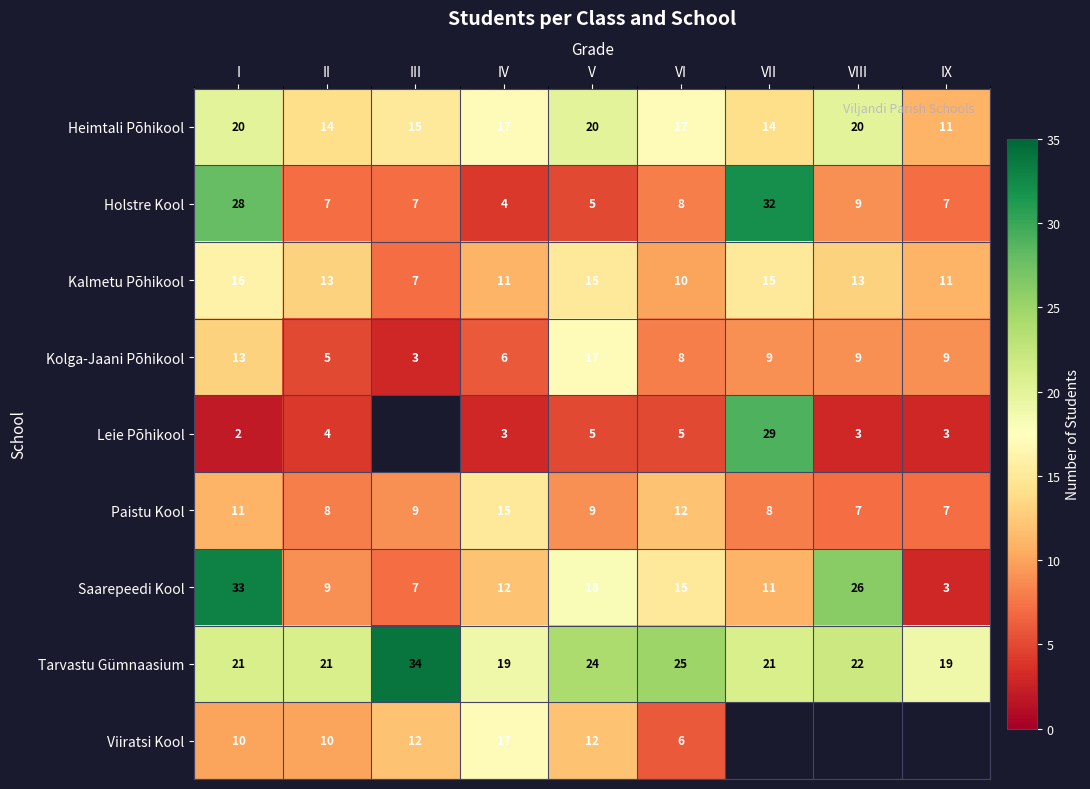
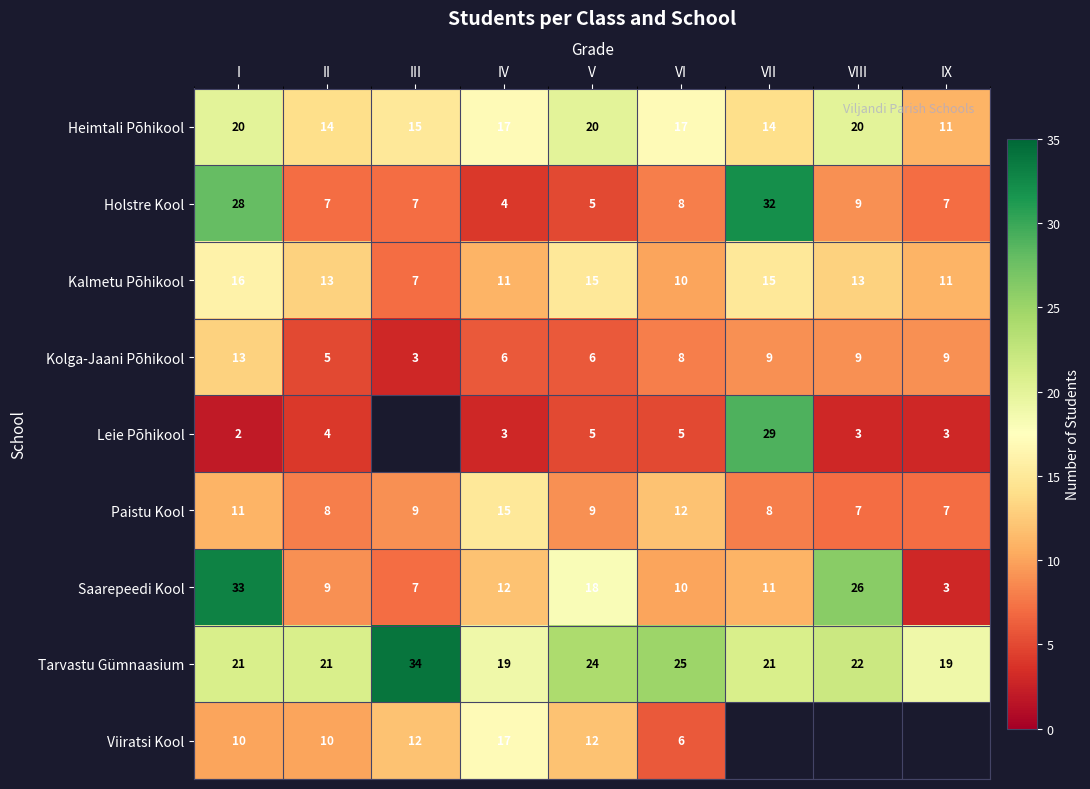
  {
    "Heimtali Põhikool": {
      "I": 20,
      "II": 14,
      "III": 15,
      "IV": 17,
      "V": 20,
      "VI": 17,
      "VII": 14,
      "VIII": 20
    },
    "Holstre Kool": {
      "I": 28,
      "II": 7,
      "III": 7,
      "IV": 4,
      "V": 5,
      "VI": 8,
      "VII": 32,
      "VIII": 9,
      "IX": 7
    },
    "Kalmetu Põhikool": {
      "I": 16,
      "II": 13,
      "III": 7,
      "IV": 11,
      "V": 15,
      "VI": 10,
      "VII": 15,
      "VIII": 13,
      "IX": 11
    },
    "Kolga-Jaani Põhikool": {
      "I": 13,
      "II": 5,
      "III": 3,
      "IV": 6,
-     "V": 17,
+     "V": 6,
      "VI": 8,
      "VII": 9,
      "VIII": 9,
      "IX": 9
    },
    "Leie Põhikool": {
      "I": 2,
      "II": 4,
      "IV": 3,
      "V": 5,
      "VI": 5,
      "VII": 29,
      "VIII": 3,
      "IX": 3
    },
    "Paistu Kool": {
      "I": 11,
      "II": 8,
      "III": 9,
      "IV": 15,
      "V": 9,
      "VI": 12,
      "VII": 8,
      "VIII": 7,
      "IX": 7
    },
    "Saarepeedi Kool": {
      "I": 33,
      "II": 9,
      "III": 7,
      "IV": 12,
      "V": 18,
-     "VI": 15,
+     "VI": 10,
      "VII": 11,
      "VIII": 26,
      "IX": 3
    },
    "Tarvastu Gümnaasium": {
      "I": 21,
      "II": 21,
      "III": 34,
      "IV": 19,
      "V": 24,
      "VI": 25,
      "VII": 21,
      "VIII": 22,
      "IX": 19
    },
    "Viiratsi Kool": {
      "I": 10,
      "II": 10,
      "III": 12,
      "IV": 17,
      "V": 12,
      "VI": 6
    }
  }
